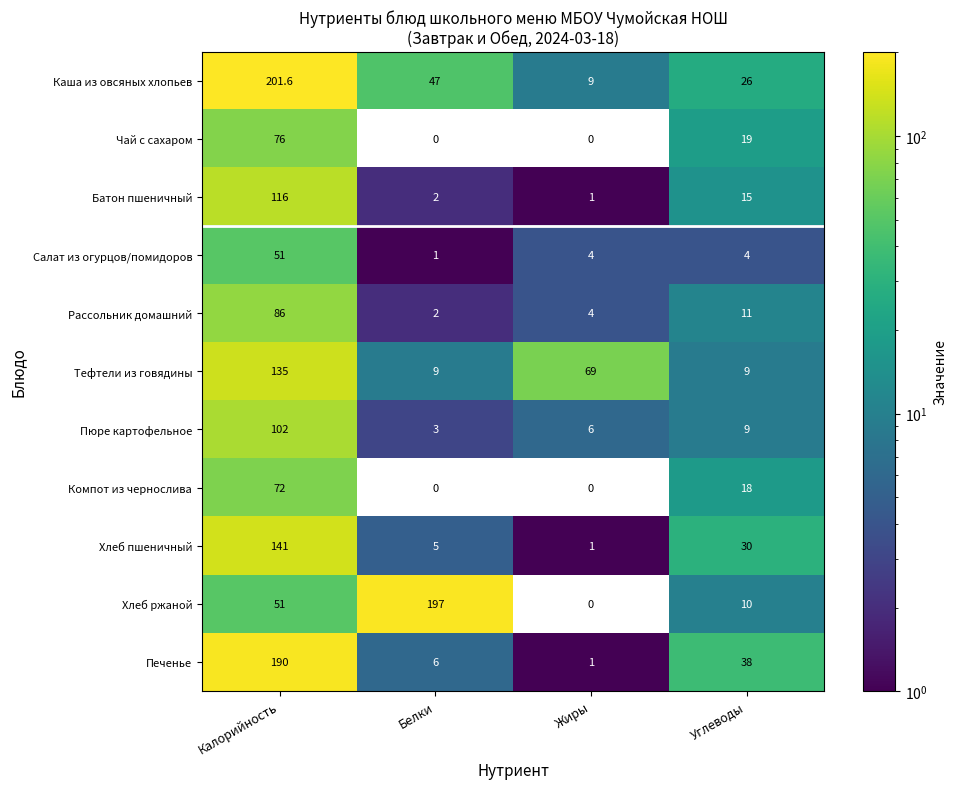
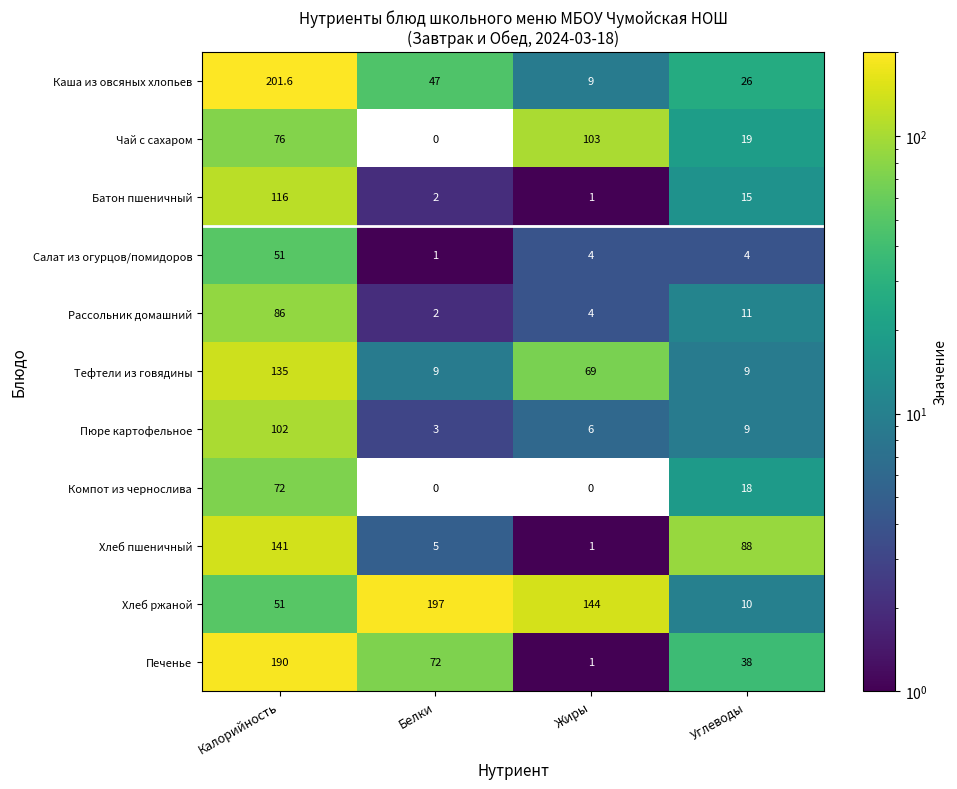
  {
    "Каша из овсяных хлопьев": {
      "Калорийность": 201.6,
      "Белки": 47,
      "Жиры": 9,
      "Углеводы": 26
    },
    "Чай с сахаром": {
      "Калорийность": 76,
      "Белки": 0,
-     "Жиры": 0,
+     "Жиры": 103,
      "Углеводы": 19
    },
    "Батон пшеничный": {
      "Калорийность": 116,
      "Белки": 2,
      "Жиры": 1,
      "Углеводы": 15
    },
    "Салат из огурцов/помидоров": {
      "Калорийность": 51,
      "Белки": 1,
      "Жиры": 4,
      "Углеводы": 4
    },
    "Рассольник домашний": {
      "Калорийность": 86,
      "Белки": 2,
      "Жиры": 4,
      "Углеводы": 11
    },
    "Тефтели из говядины": {
      "Калорийность": 135,
      "Белки": 9,
      "Жиры": 69,
      "Углеводы": 9
    },
    "Пюре картофельное": {
      "Калорийность": 102,
      "Белки": 3,
      "Жиры": 6,
      "Углеводы": 9
    },
    "Компот из чернослива": {
      "Калорийность": 72,
      "Белки": 0,
      "Жиры": 0,
      "Углеводы": 18
    },
    "Хлеб пшеничный": {
      "Калорийность": 141,
      "Белки": 5,
      "Жиры": 1,
-     "Углеводы": 30
+     "Углеводы": 88
    },
    "Хлеб ржаной": {
      "Калорийность": 51,
      "Белки": 197,
-     "Жиры": 0,
+     "Жиры": 144,
      "Углеводы": 10
    },
    "Печенье": {
      "Калорийность": 190,
-     "Белки": 6,
+     "Белки": 72,
      "Жиры": 1,
      "Углеводы": 38
    }
  }
